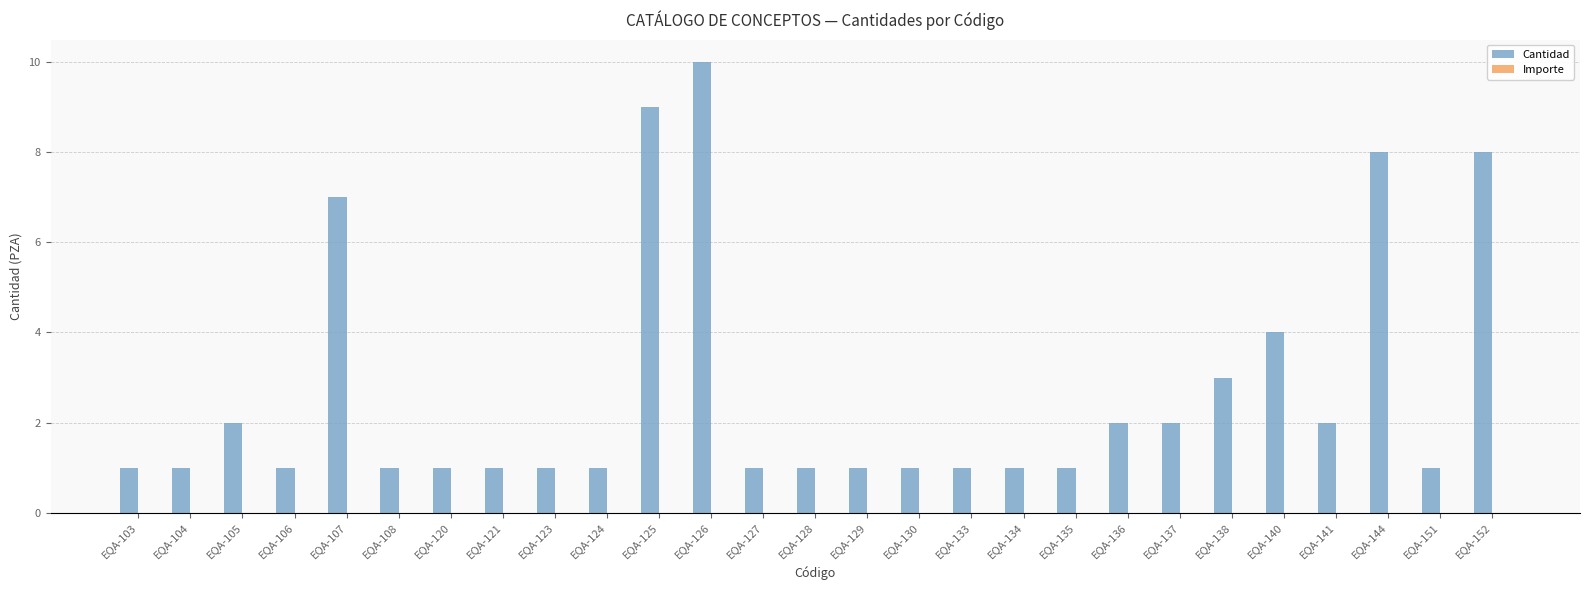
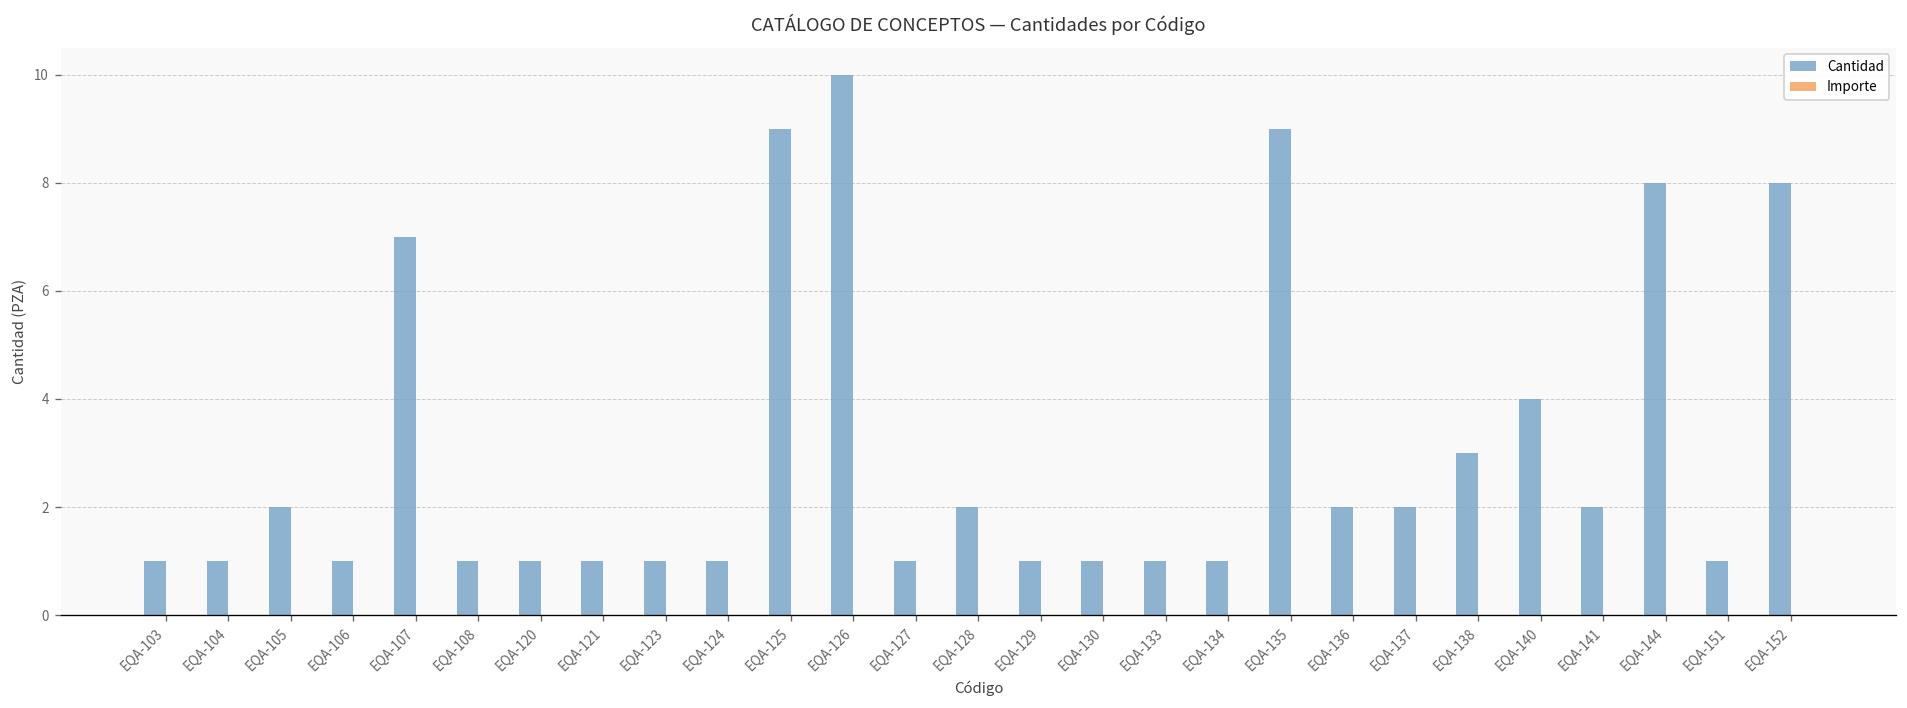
  {
    "Cantidad": {
      "EQA-103": 1,
      "EQA-104": 1,
      "EQA-105": 2,
      "EQA-106": 1,
      "EQA-107": 7,
      "EQA-108": 1,
      "EQA-120": 1,
      "EQA-121": 1,
      "EQA-123": 1,
      "EQA-124": 1,
      "EQA-125": 9,
      "EQA-126": 10,
      "EQA-127": 1,
-     "EQA-128": 1,
+     "EQA-128": 2,
      "EQA-129": 1,
      "EQA-130": 1,
      "EQA-133": 1,
      "EQA-134": 1,
-     "EQA-135": 1,
+     "EQA-135": 9,
      "EQA-136": 2,
      "EQA-137": 2,
      "EQA-138": 3,
      "EQA-140": 4,
      "EQA-141": 2,
      "EQA-144": 8,
      "EQA-151": 1,
      "EQA-152": 8
    },
    "Importe": {
      "EQA-103": 0,
      "EQA-104": 0,
      "EQA-105": 0,
      "EQA-106": 0,
      "EQA-107": 0,
      "EQA-108": 0,
      "EQA-120": 0,
      "EQA-121": 0,
      "EQA-123": 0,
      "EQA-124": 0,
      "EQA-125": 0,
      "EQA-126": 0,
      "EQA-127": 0,
      "EQA-128": 0,
      "EQA-129": 0,
      "EQA-130": 0,
      "EQA-133": 0,
      "EQA-134": 0,
      "EQA-135": 0,
      "EQA-136": 0,
      "EQA-137": 0,
      "EQA-138": 0,
      "EQA-140": 0,
      "EQA-141": 0,
      "EQA-144": 0,
      "EQA-151": 0,
      "EQA-152": 0
    }
  }
